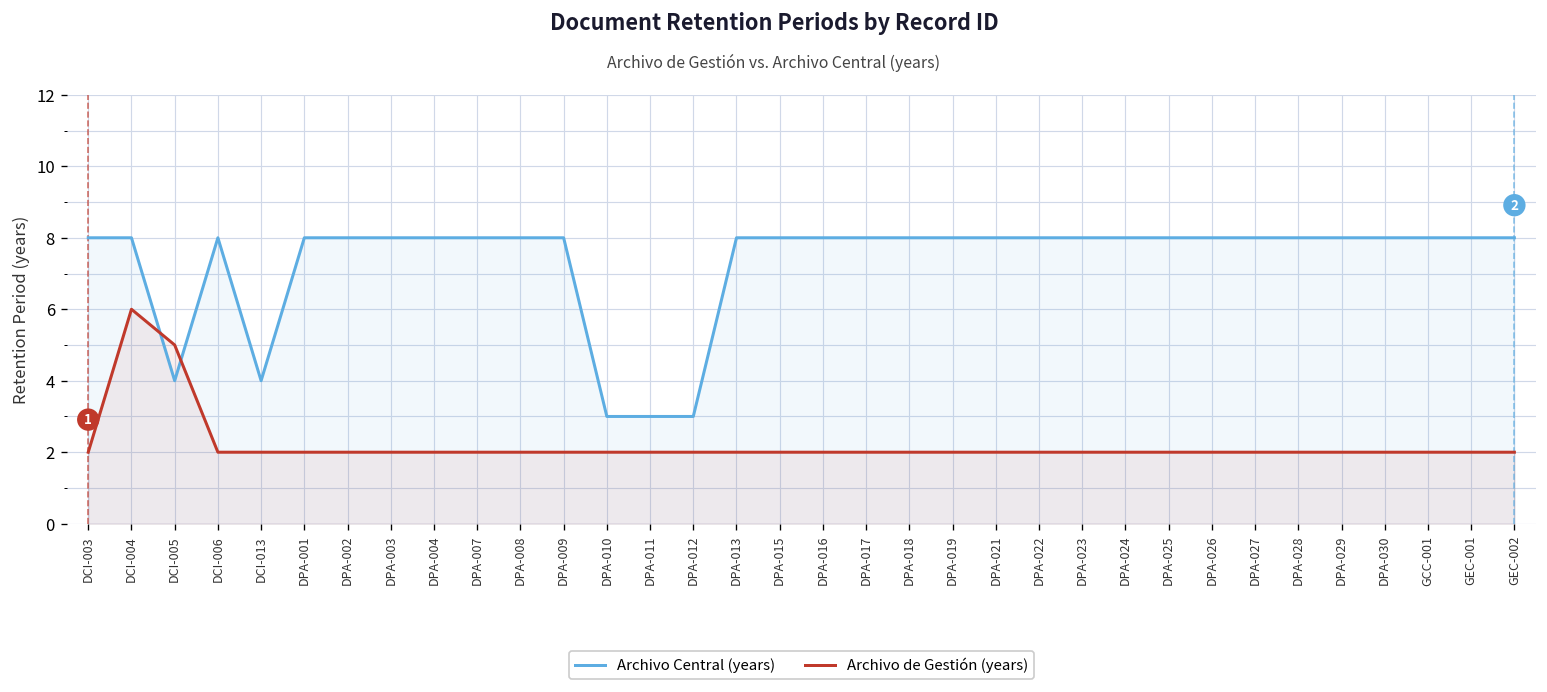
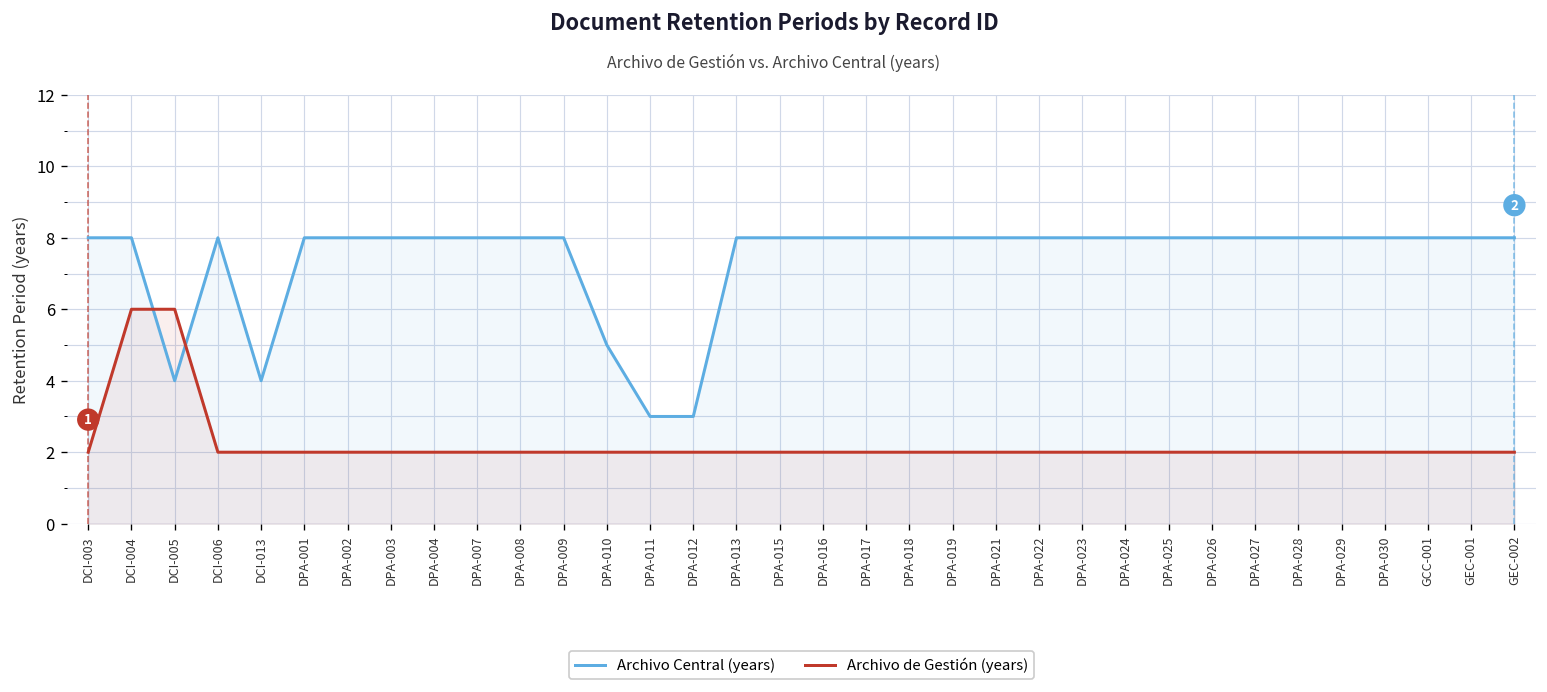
  {
    "Archivo Central (years)": {
      "DCI-003": 8,
      "DCI-004": 8,
      "DCI-005": 4,
      "DCI-006": 8,
      "DCI-013": 4,
      "DPA-001": 8,
      "DPA-002": 8,
      "DPA-003": 8,
      "DPA-004": 8,
      "DPA-007": 8,
      "DPA-008": 8,
      "DPA-009": 8,
-     "DPA-010": 3,
+     "DPA-010": 5,
      "DPA-011": 3,
      "DPA-012": 3,
      "DPA-013": 8,
      "DPA-015": 8,
      "DPA-016": 8,
      "DPA-017": 8,
      "DPA-018": 8,
      "DPA-019": 8,
      "DPA-021": 8,
      "DPA-022": 8,
      "DPA-023": 8,
      "DPA-024": 8,
      "DPA-025": 8,
      "DPA-026": 8,
      "DPA-027": 8,
      "DPA-028": 8,
      "DPA-029": 8,
      "DPA-030": 8,
      "GCC-001": 8,
      "GEC-001": 8
    },
    "Archivo de Gestión (years)": {
      "DCI-004": 6,
-     "DCI-005": 5,
+     "DCI-005": 6,
      "DCI-006": 2,
      "DCI-013": 2,
      "DPA-001": 2,
      "DPA-002": 2,
      "DPA-003": 2,
      "DPA-004": 2,
      "DPA-007": 2,
      "DPA-008": 2,
      "DPA-009": 2,
      "DPA-010": 2,
      "DPA-011": 2,
      "DPA-012": 2,
      "DPA-013": 2,
      "DPA-015": 2,
      "DPA-016": 2,
      "DPA-017": 2,
      "DPA-018": 2,
      "DPA-019": 2,
      "DPA-021": 2,
      "DPA-022": 2,
      "DPA-023": 2,
      "DPA-024": 2,
      "DPA-025": 2,
      "DPA-026": 2,
      "DPA-027": 2,
      "DPA-028": 2,
      "DPA-029": 2,
      "DPA-030": 2,
      "GCC-001": 2,
      "GEC-001": 2,
      "GEC-002": 2
    }
  }
